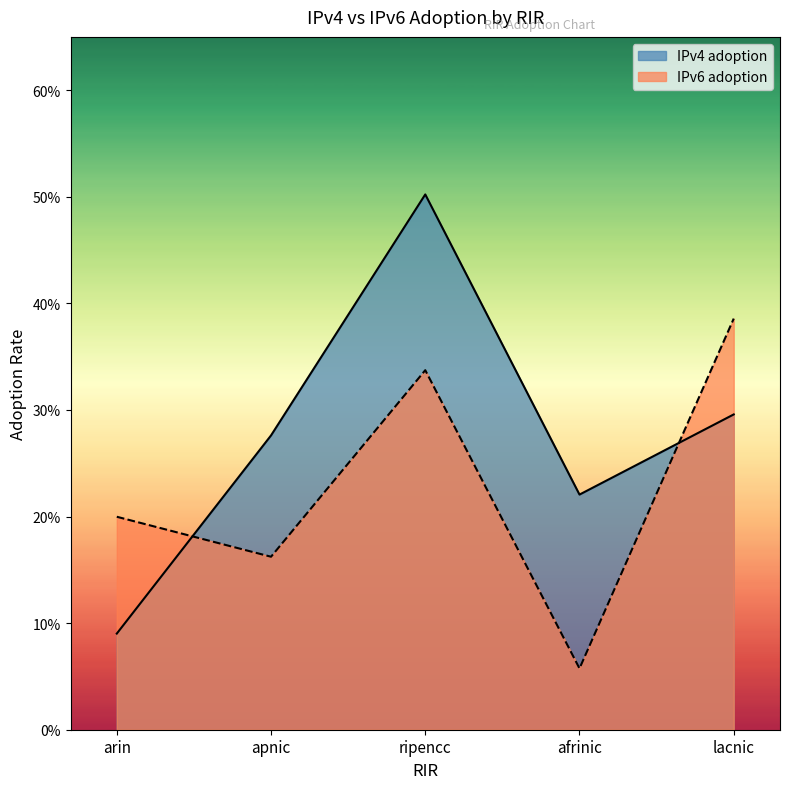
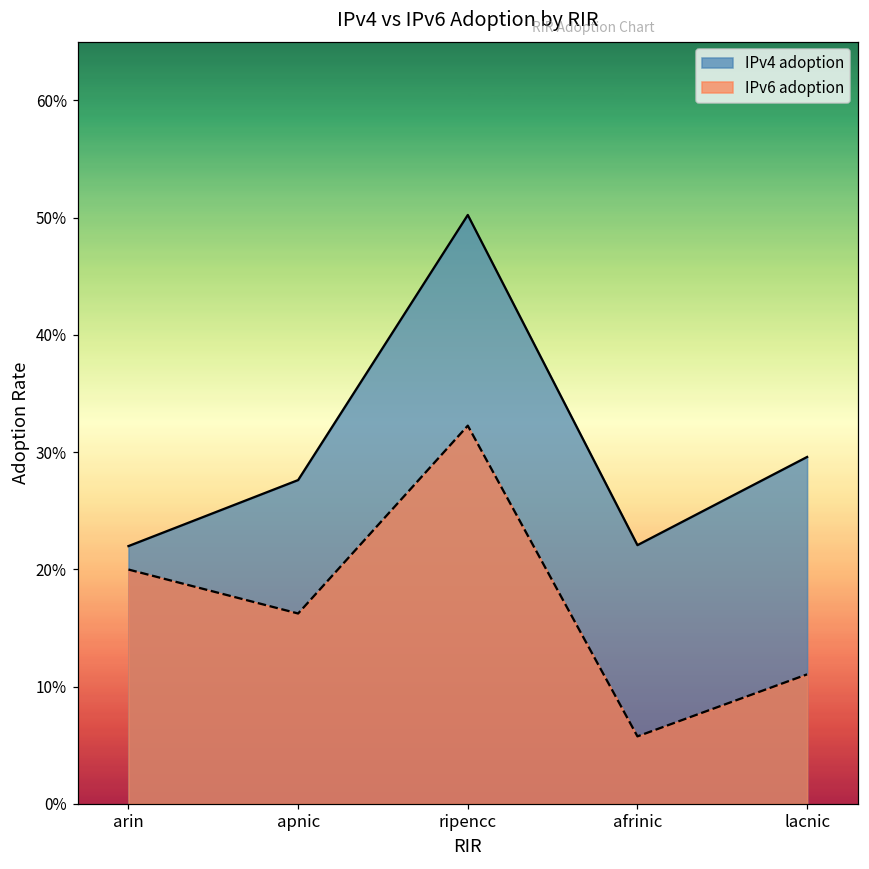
  {
    "IPv4 adoption": {
-     "arin": "9.0%",
+     "arin": "22.0%",
      "apnic": "27.6%",
      "ripencc": "50.2%",
      "afrinic": "22.1%",
      "lacnic": "29.6%"
    },
    "IPv6 adoption": {
      "arin": "20.0%",
      "apnic": "16.2%",
-     "ripencc": "33.7%",
+     "ripencc": "32.3%",
      "afrinic": "5.8%",
-     "lacnic": "38.6%"
+     "lacnic": "11.0%"
    }
  }
